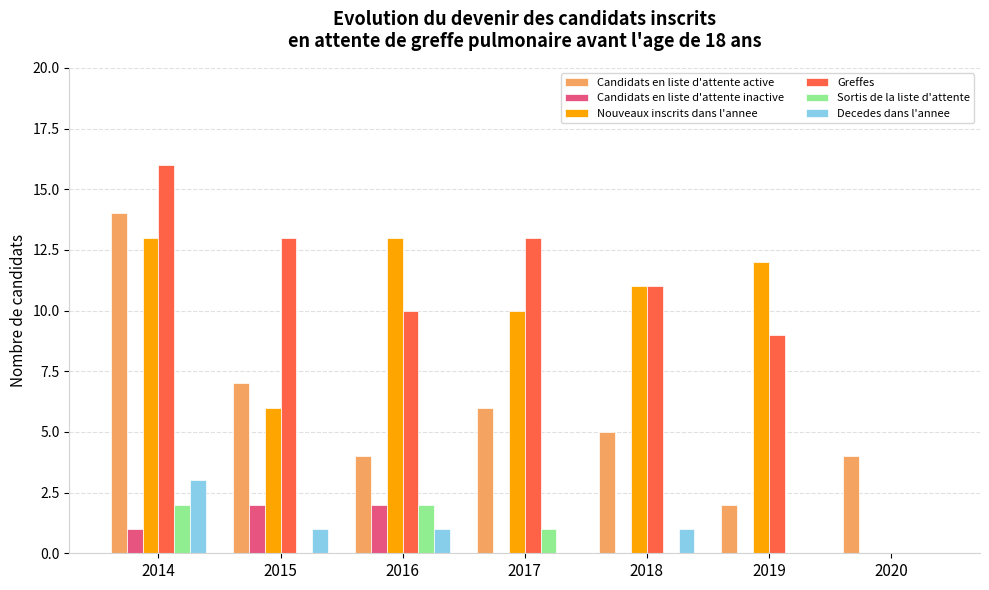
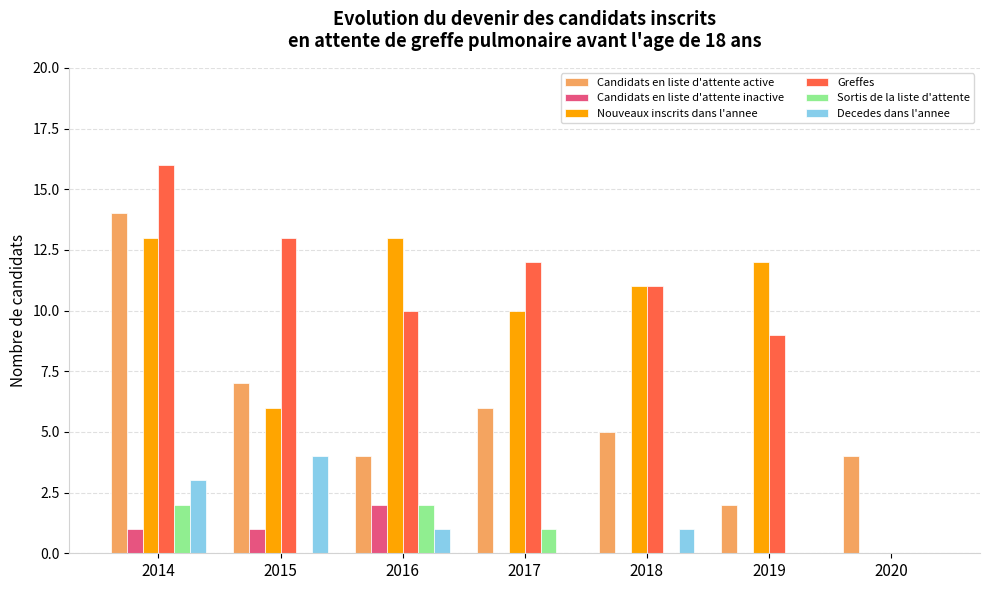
  {
    "Candidats en liste d'attente active": {
      "2014": 14,
      "2015": 7,
      "2016": 4,
      "2017": 6,
      "2018": 5,
      "2019": 2,
      "2020": 4
    },
    "Candidats en liste d'attente inactive": {
      "2014": 1,
-     "2015": 2,
+     "2015": 1,
      "2016": 2,
      "2017": 0,
      "2018": 0,
      "2019": 0,
      "2020": 0
    },
    "Nouveaux inscrits dans l'annee": {
      "2014": 13,
      "2015": 6,
      "2016": 13,
      "2017": 10,
      "2018": 11,
      "2019": 12,
      "2020": 0
    },
    "Greffes": {
      "2014": 16,
      "2015": 13,
      "2016": 10,
-     "2017": 13,
+     "2017": 12,
      "2018": 11,
      "2019": 9,
      "2020": 0
    },
    "Sortis de la liste d'attente": {
      "2014": 2,
      "2015": 0,
      "2016": 2,
      "2017": 1,
      "2018": 0,
      "2019": 0,
      "2020": 0
    },
    "Decedes dans l'annee": {
      "2014": 3,
-     "2015": 1,
+     "2015": 4,
      "2016": 1,
      "2017": 0,
      "2018": 1,
      "2019": 0,
      "2020": 0
    }
  }
